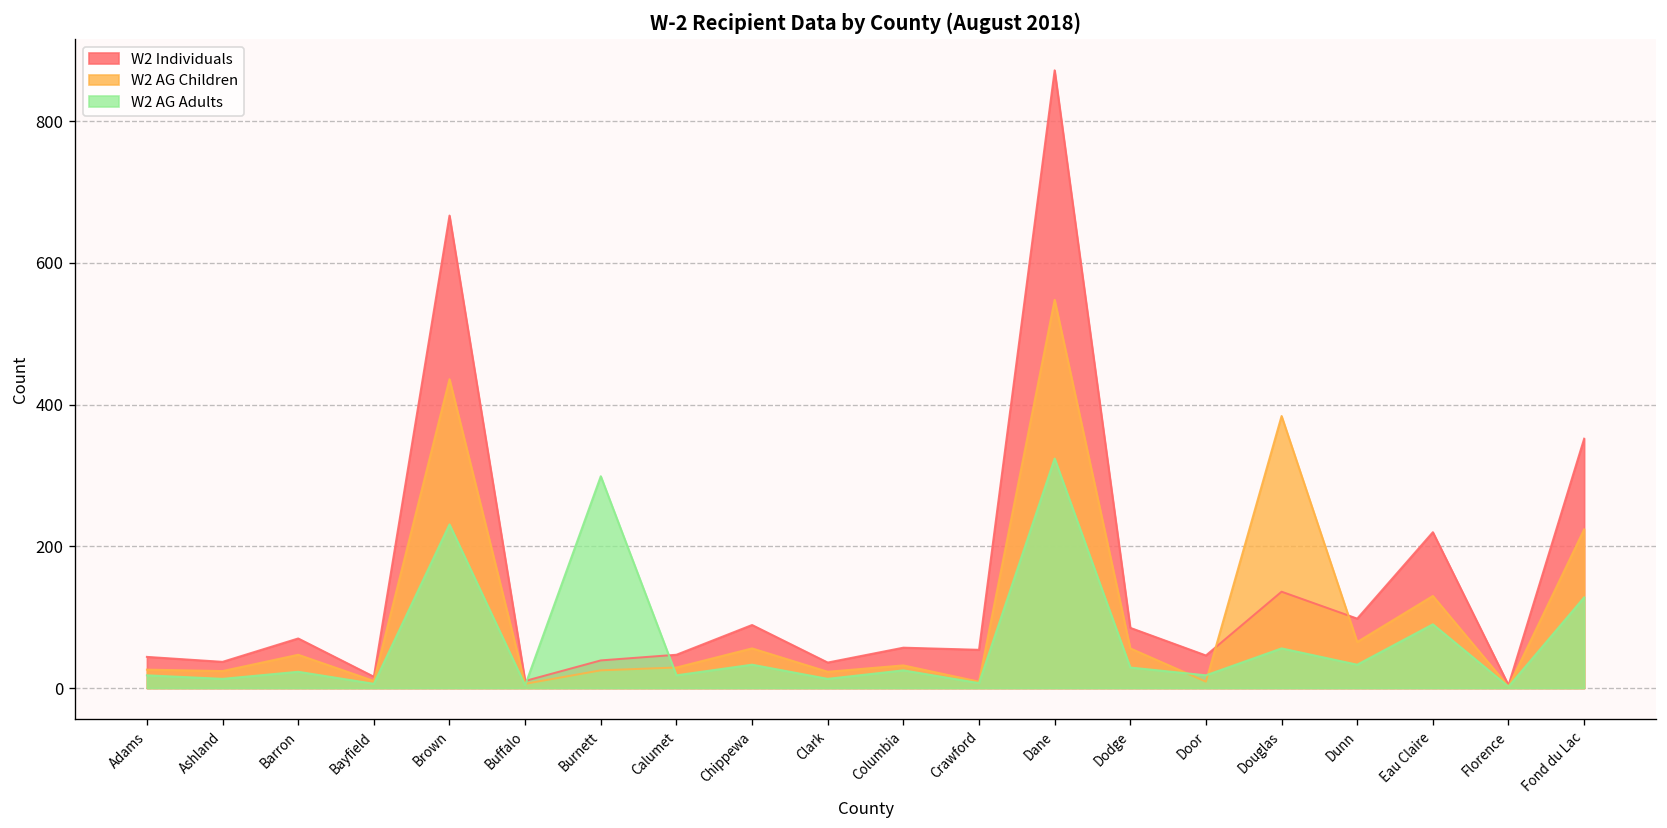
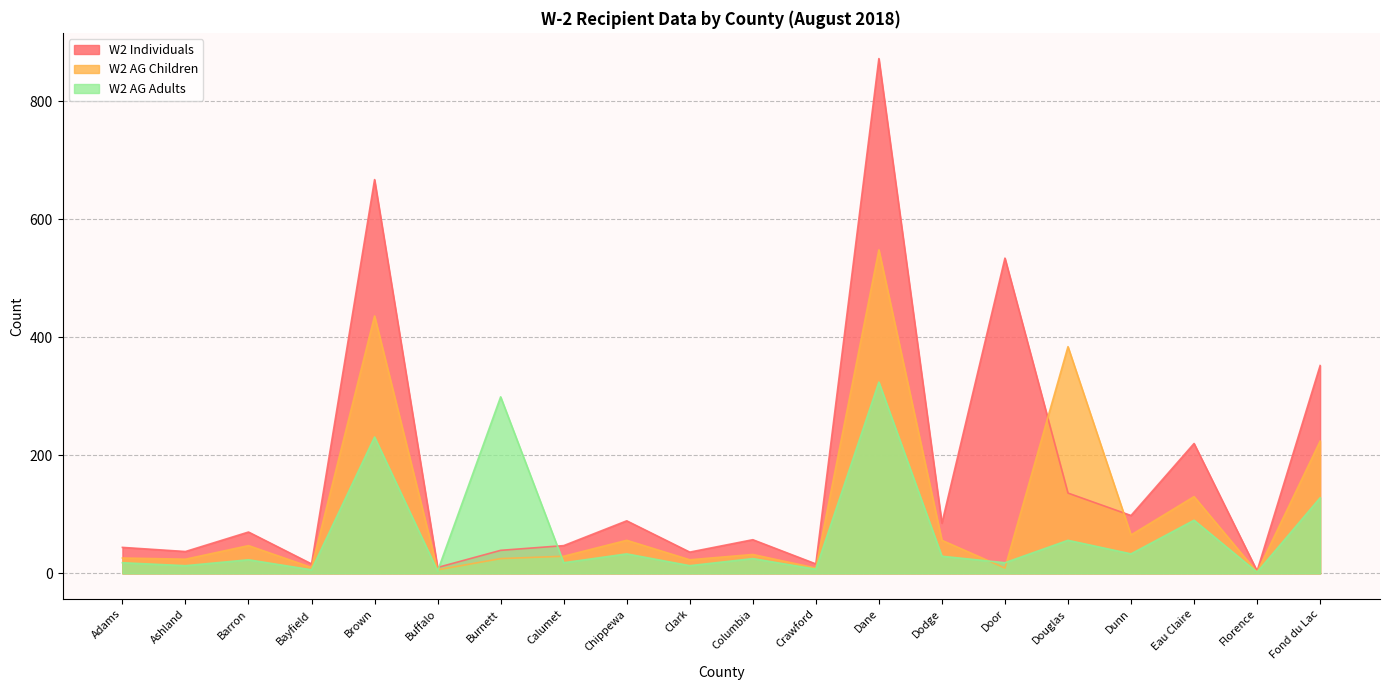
  {
    "W2 Individuals": {
      "Adams": 40,
      "Ashland": 40,
      "Barron": 70,
      "Bayfield": 20,
      "Brown": 670,
      "Burnett": 40,
      "Calumet": 50,
      "Chippewa": 90,
      "Clark": 40,
      "Columbia": 60,
-     "Crawford": 50,
+     "Crawford": 20,
      "Dane": 870,
      "Dodge": 90,
-     "Door": 50,
+     "Door": 530,
      "Douglas": 140,
      "Dunn": 100,
      "Eau Claire": 220,
      "Fond du Lac": 350
    },
    "W2 AG Children": {
      "Adams": 30,
      "Ashland": 20,
      "Barron": 50,
      "Brown": 440,
      "Burnett": 30,
      "Calumet": 30,
      "Chippewa": 60,
      "Clark": 20,
      "Columbia": 30,
      "Dane": 550,
      "Dodge": 60,
      "Door": 10,
      "Douglas": 380,
      "Dunn": 70,
      "Eau Claire": 130,
      "Fond du Lac": 220
    },
    "W2 AG Adults": {
      "Adams": 20,
      "Ashland": 10,
      "Barron": 20,
      "Brown": 230,
      "Burnett": 300,
      "Calumet": 20,
      "Chippewa": 30,
      "Clark": 10,
      "Columbia": 30,
      "Dane": 320,
      "Dodge": 30,
      "Door": 20,
      "Douglas": 60,
      "Dunn": 30,
      "Eau Claire": 90,
      "Fond du Lac": 130
    }
  }
